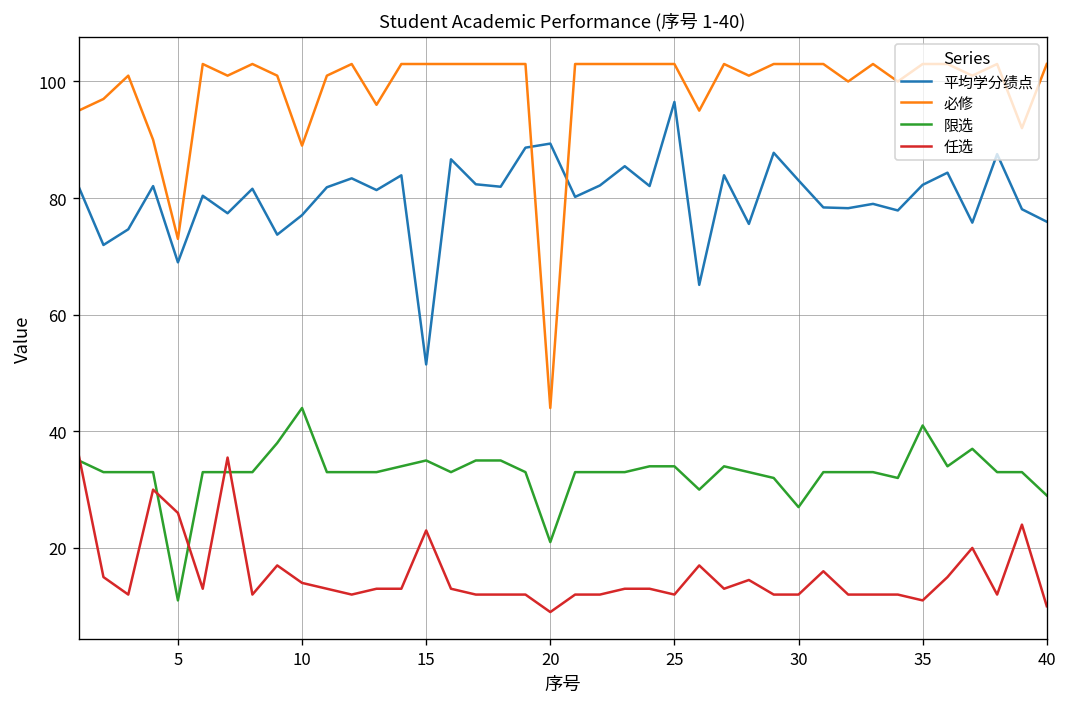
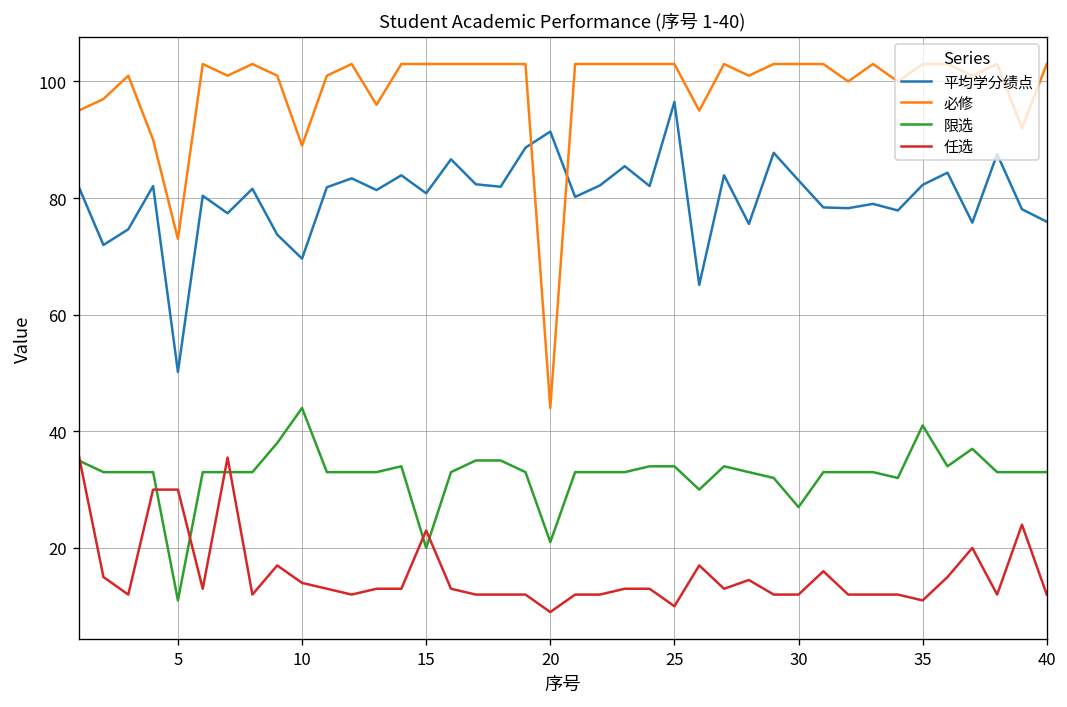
  {
    "平均学分绩点": {
-     "5": 69,
-     "10": 77,
-     "15": 51,
-     "20": 89,
+     "5": 50,
+     "10": 70,
+     "15": 81,
+     "20": 91,
      "25": 96,
      "30": 83,
      "35": 82,
      "40": 76
    },
    "必修": {
      "5": 73,
      "10": 89,
      "15": 103,
      "20": 44,
      "25": 103,
      "30": 103,
      "40": 103
    },
    "限选": {
      "5": 11,
      "10": 44,
-     "15": 35,
+     "15": 20,
      "20": 21,
      "25": 34,
      "30": 27,
      "35": 41,
-     "40": 29
+     "40": 33
    },
    "任选": {
-     "5": 26,
+     "5": 30,
      "10": 14,
      "15": 23,
      "20": 9,
-     "25": 12,
+     "25": 10,
      "30": 12,
      "35": 11,
-     "40": 10
+     "40": 12
    }
  }
